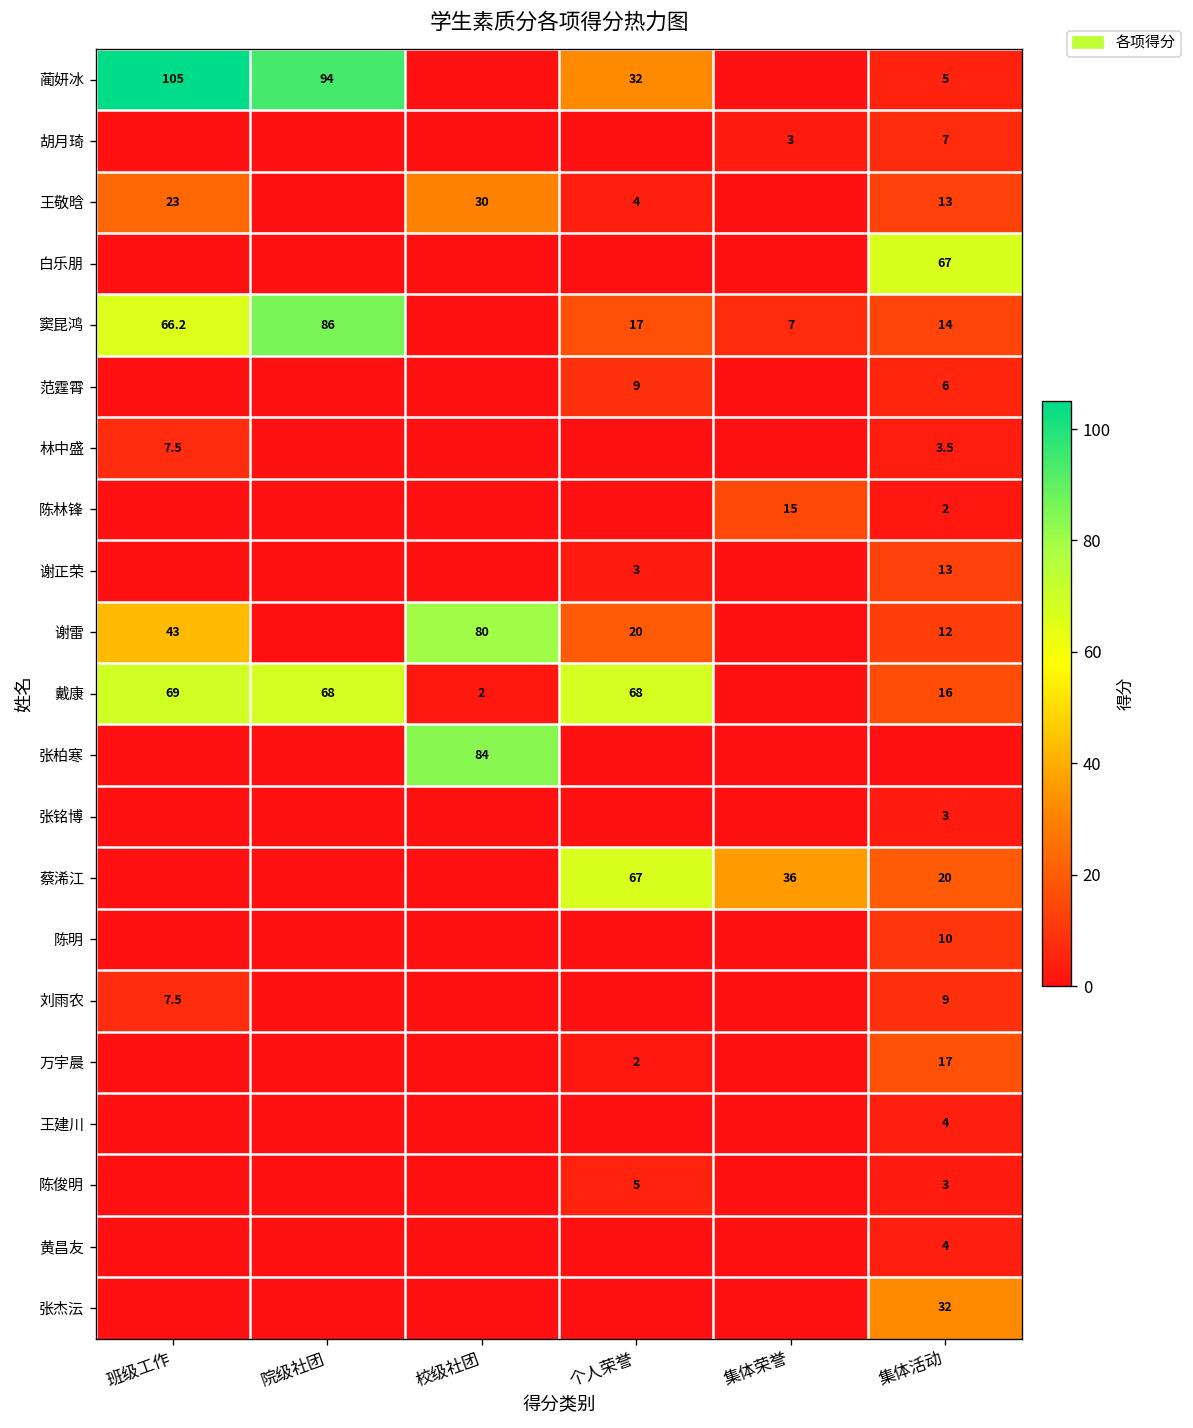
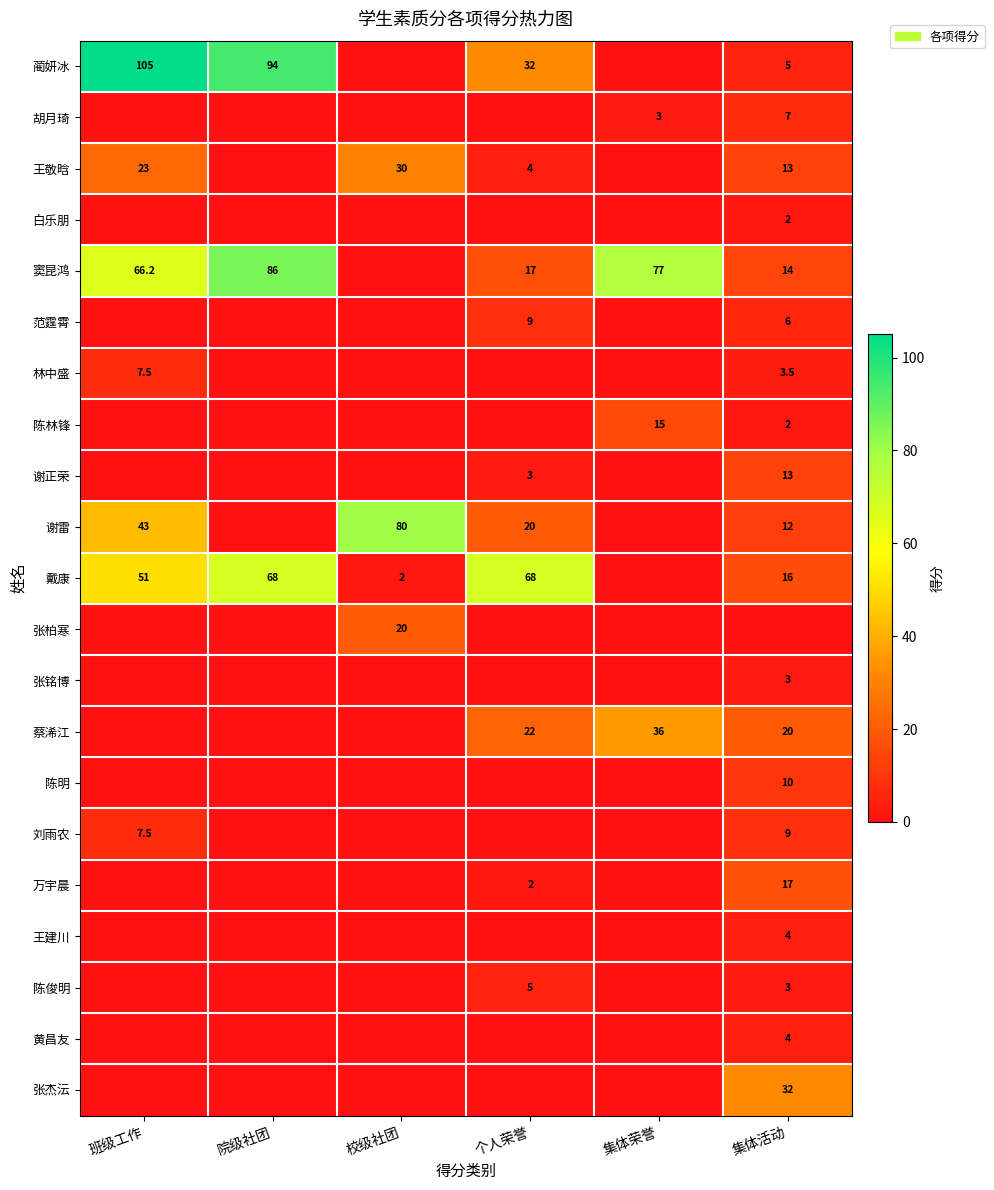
  {
    "蔺妍冰": {
      "班级工作": 105,
      "院级社团": 94,
      "个人荣誉": 32,
      "集体活动": 5
    },
    "胡月琦": {
      "集体荣誉": 3,
      "集体活动": 7
    },
    "王敬晗": {
      "班级工作": 23,
      "校级社团": 30,
      "个人荣誉": 4,
      "集体活动": 13
    },
    "白乐朋": {
-     "集体活动": 67
+     "集体活动": 2
    },
    "窦昆鸿": {
      "班级工作": 66.2,
      "院级社团": 86,
      "个人荣誉": 17,
-     "集体荣誉": 7,
+     "集体荣誉": 77,
      "集体活动": 14
    },
    "范霆霄": {
      "个人荣誉": 9,
      "集体活动": 6
    },
    "林中盛": {
      "班级工作": 7.5,
      "集体活动": 3.5
    },
    "陈林锋": {
      "集体荣誉": 15,
      "集体活动": 2
    },
    "谢正荣": {
      "个人荣誉": 3,
      "集体活动": 13
    },
    "谢雷": {
      "班级工作": 43,
      "校级社团": 80,
      "个人荣誉": 20,
      "集体活动": 12
    },
    "戴康": {
-     "班级工作": 69,
+     "班级工作": 51,
      "院级社团": 68,
      "校级社团": 2,
      "个人荣誉": 68,
      "集体活动": 16
    },
    "张柏寒": {
-     "校级社团": 84
+     "校级社团": 20
    },
    "张铭博": {
      "集体活动": 3
    },
    "蔡浠江": {
-     "个人荣誉": 67,
+     "个人荣誉": 22,
      "集体荣誉": 36,
      "集体活动": 20
    },
    "陈明": {
      "集体活动": 10
    },
    "刘雨农": {
      "班级工作": 7.5,
      "集体活动": 9
    },
    "万宇晨": {
      "个人荣誉": 2,
      "集体活动": 17
    },
    "王建川": {
      "集体活动": 4
    },
    "陈俊明": {
      "个人荣誉": 5,
      "集体活动": 3
    },
    "黄昌友": {
      "集体活动": 4
    },
    "张杰沄": {
      "集体活动": 32
    }
  }
